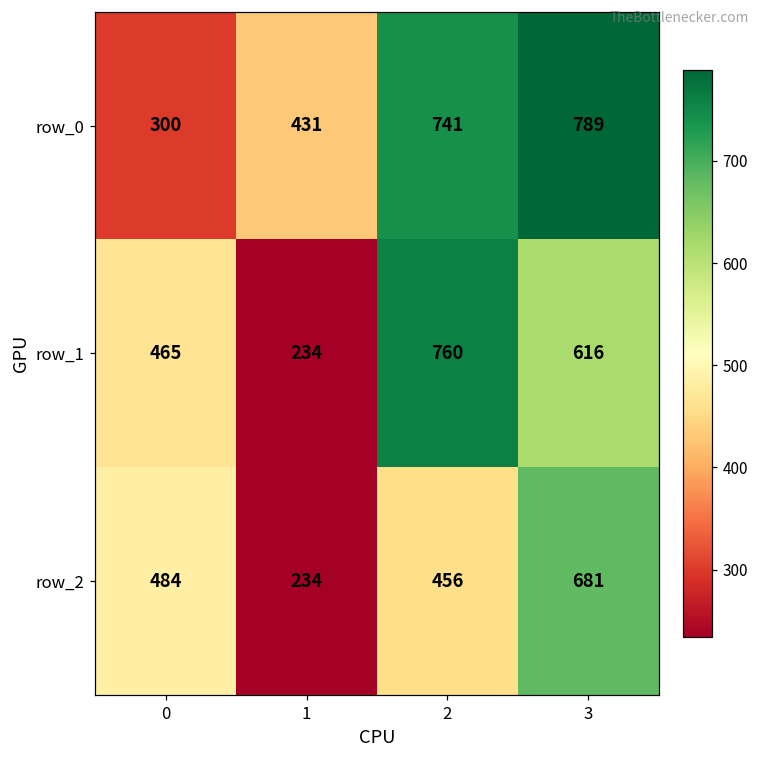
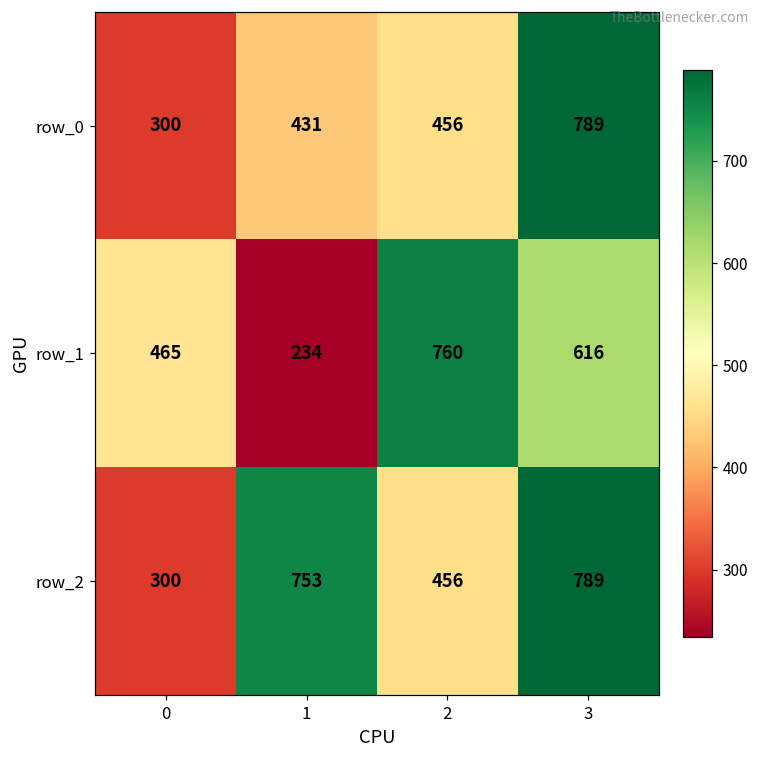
  {
    "row_0": {
      "0": 300,
      "1": 431,
-     "2": 741,
+     "2": 456,
      "3": 789
    },
    "row_1": {
      "0": 465,
      "1": 234,
      "2": 760,
      "3": 616
    },
    "row_2": {
-     "0": 484,
-     "1": 234,
+     "0": 300,
+     "1": 753,
      "2": 456,
-     "3": 681
+     "3": 789
    }
  }
